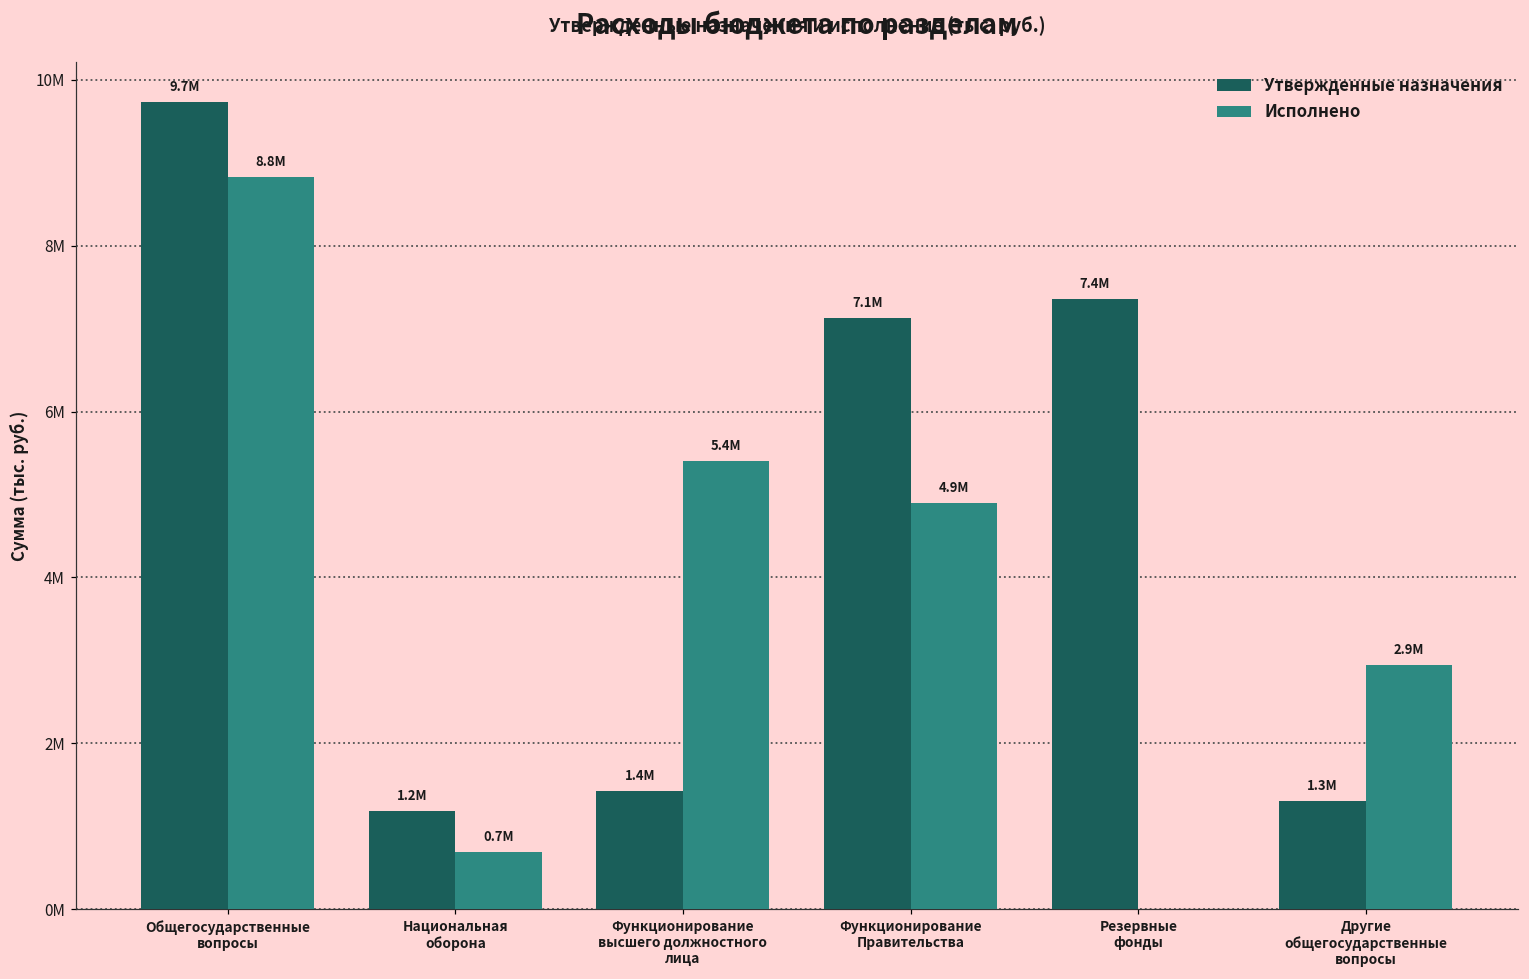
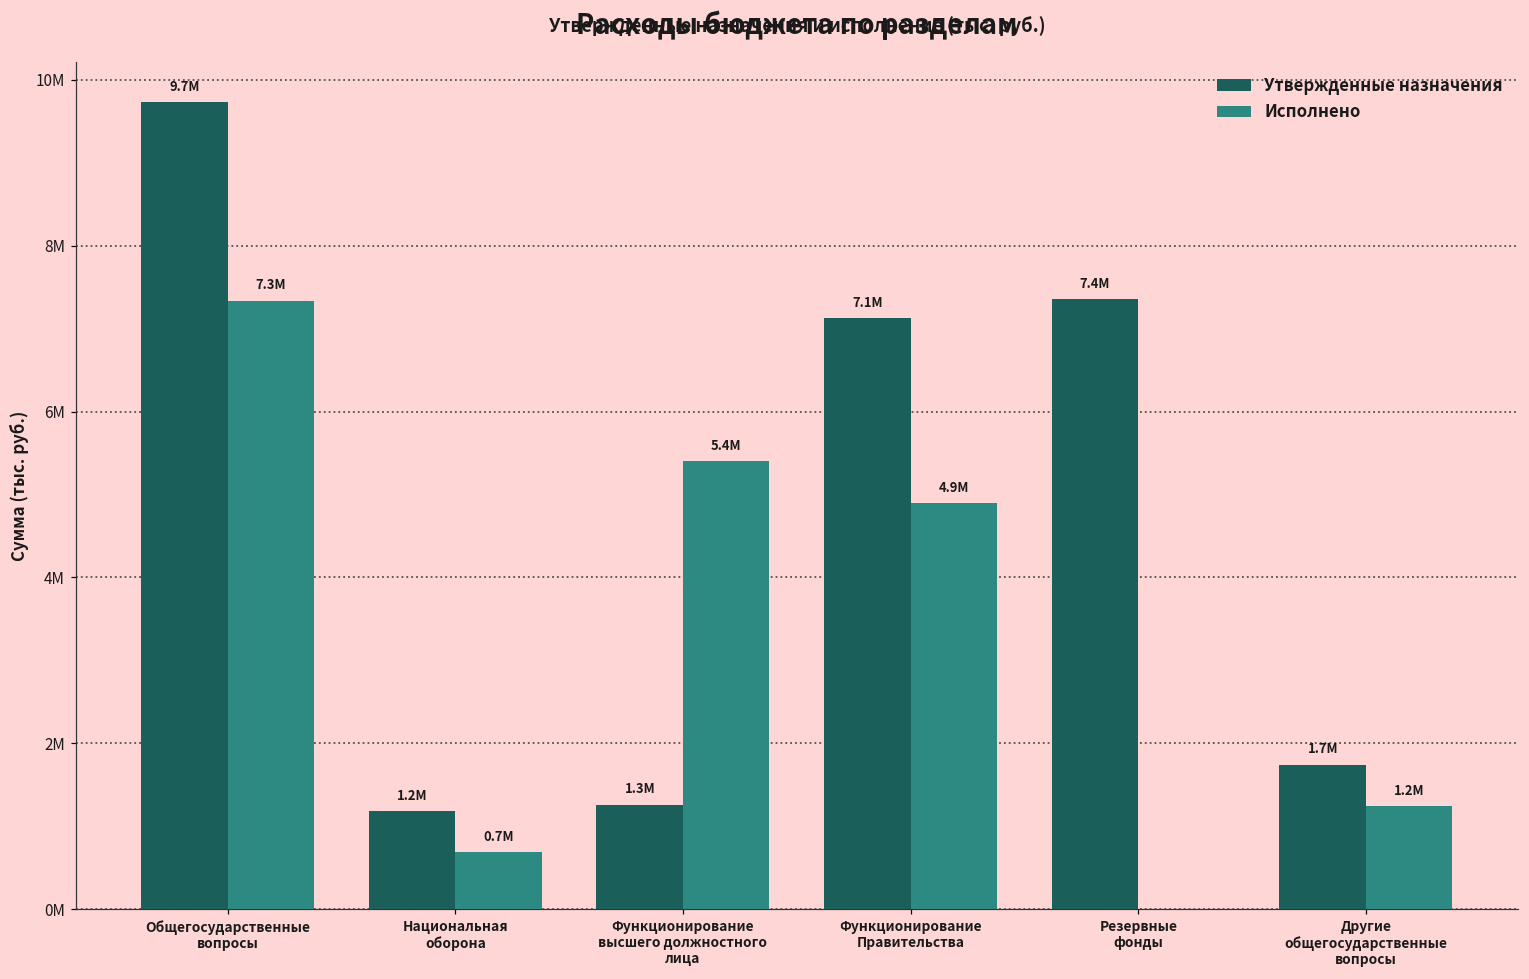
  {
    "Утвержденные назначения": {
      "Общегосударственные вопросы": "9.7M",
      "Национальная оборона": "1.2M",
-     "Функционирование высшего должностного лица": "1.4M",
+     "Функционирование высшего должностного лица": "1.3M",
      "Функционирование Правительства": "7.1M",
      "Резервные фонды": "7.4M",
-     "Другие общегосударственные вопросы": "1.3M"
+     "Другие общегосударственные вопросы": "1.7M"
    },
    "Исполнено": {
-     "Общегосударственные вопросы": "8.8M",
+     "Общегосударственные вопросы": "7.3M",
      "Национальная оборона": "0.7M",
      "Функционирование высшего должностного лица": "5.4M",
      "Функционирование Правительства": "4.9M",
-     "Другие общегосударственные вопросы": "2.9M"
+     "Другие общегосударственные вопросы": "1.2M"
    }
  }
